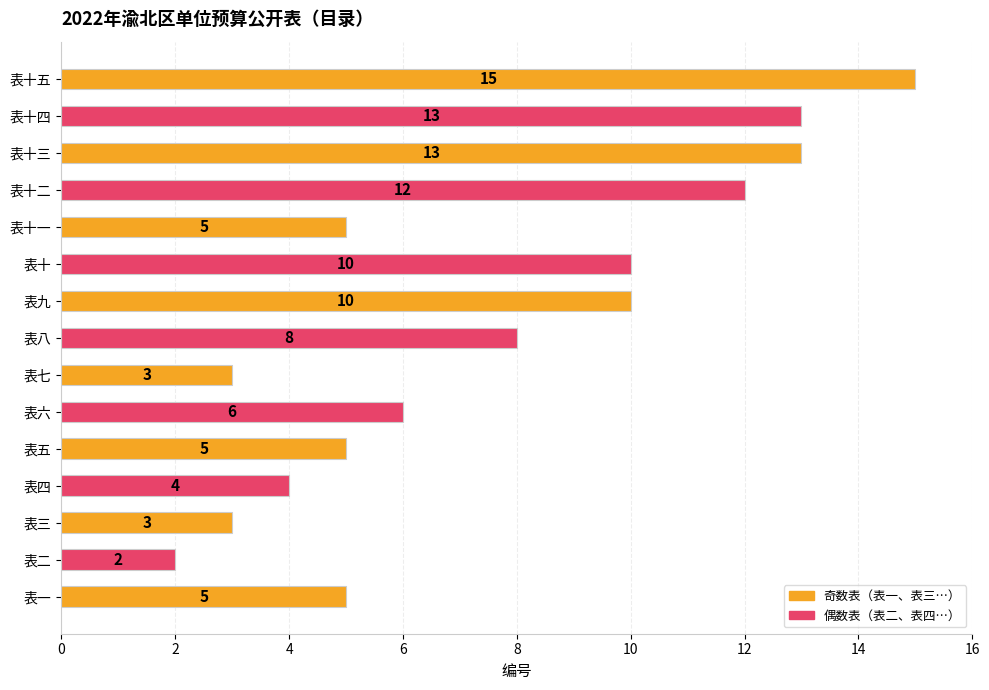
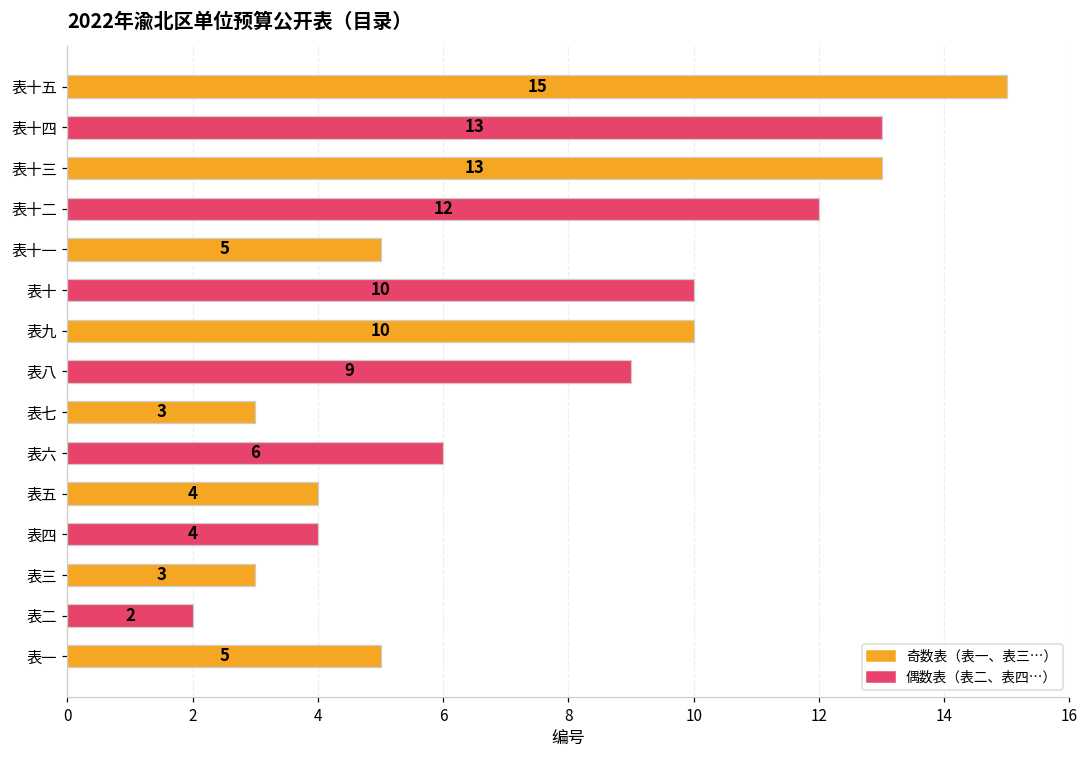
  {
    "表十五": 15,
    "表十四": 13,
    "表十三": 13,
    "表十二": 12,
    "表十一": 5,
    "表十": 10,
    "表九": 10,
-   "表八": 8,
+   "表八": 9,
    "表七": 3,
    "表六": 6,
-   "表五": 5,
+   "表五": 4,
    "表四": 4,
    "表三": 3,
    "表二": 2,
    "表一": 5
  }
